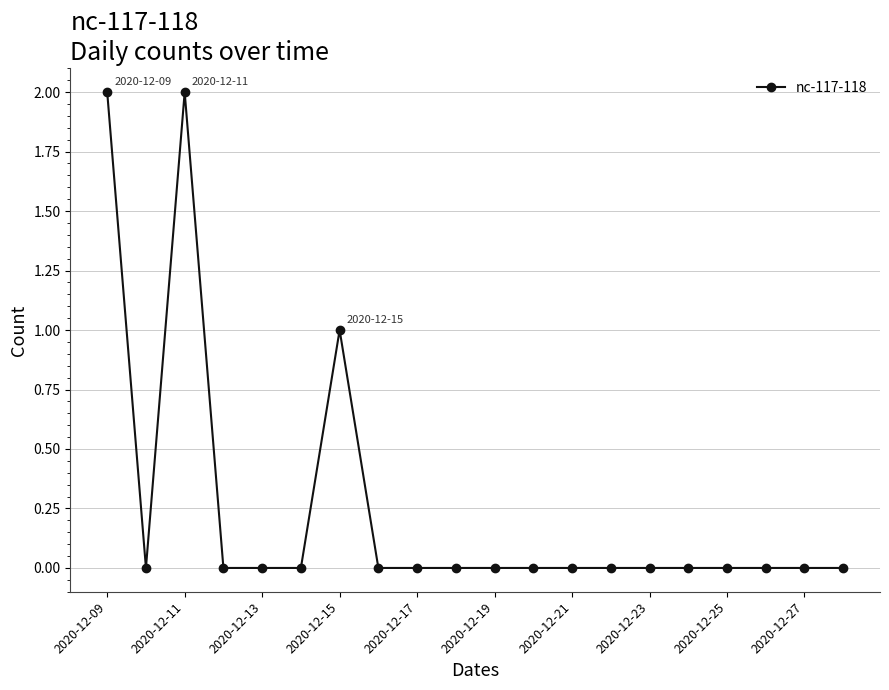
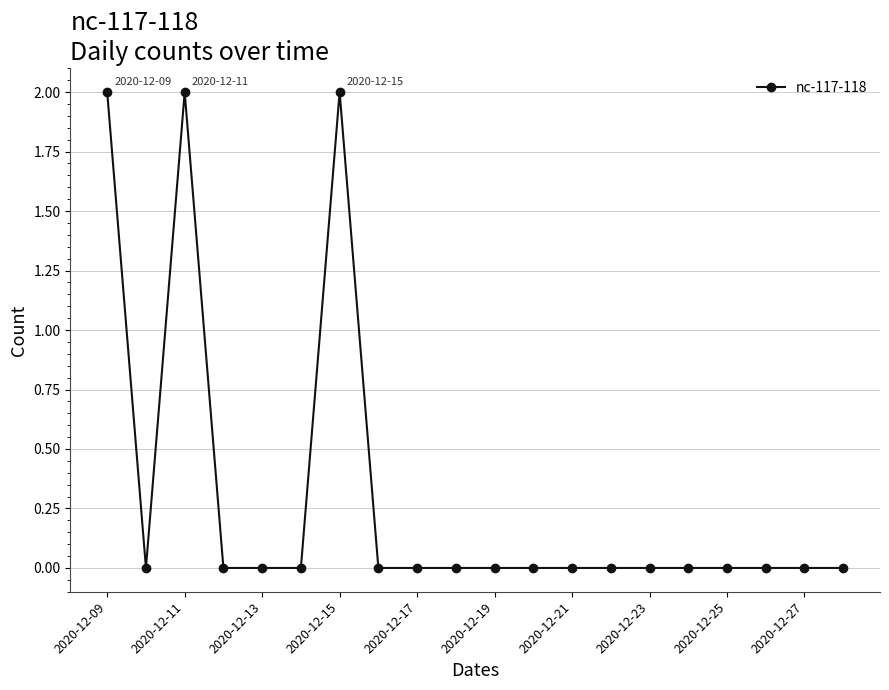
  {
    "2020-12-13": 0,
-   "2020-12-15": 1,
+   "2020-12-15": 2,
    "2020-12-17": 0,
    "2020-12-19": 0,
    "2020-12-21": 0,
    "2020-12-23": 0,
    "2020-12-25": 0,
    "2020-12-27": 0
  }
